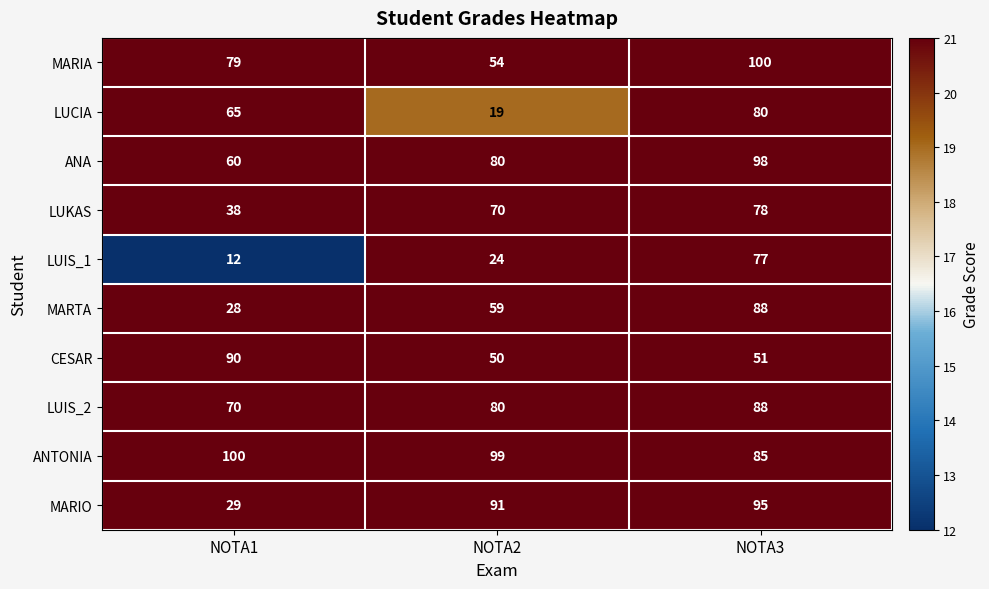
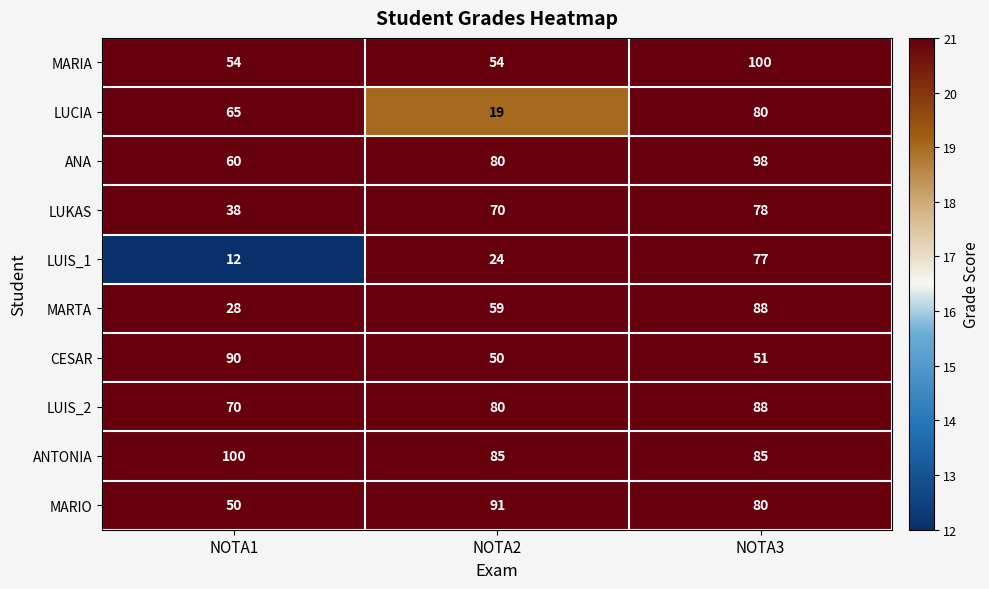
  {
    "MARIA": {
-     "NOTA1": 79,
+     "NOTA1": 54,
      "NOTA2": 54,
      "NOTA3": 100
    },
    "LUCIA": {
      "NOTA1": 65,
      "NOTA2": 19,
      "NOTA3": 80
    },
    "ANA": {
      "NOTA1": 60,
      "NOTA2": 80,
      "NOTA3": 98
    },
    "LUKAS": {
      "NOTA1": 38,
      "NOTA2": 70,
      "NOTA3": 78
    },
    "LUIS_1": {
      "NOTA1": 12,
      "NOTA2": 24,
      "NOTA3": 77
    },
    "MARTA": {
      "NOTA1": 28,
      "NOTA2": 59,
      "NOTA3": 88
    },
    "CESAR": {
      "NOTA1": 90,
      "NOTA2": 50,
      "NOTA3": 51
    },
    "LUIS_2": {
      "NOTA1": 70,
      "NOTA2": 80,
      "NOTA3": 88
    },
    "ANTONIA": {
      "NOTA1": 100,
-     "NOTA2": 99,
+     "NOTA2": 85,
      "NOTA3": 85
    },
    "MARIO": {
-     "NOTA1": 29,
+     "NOTA1": 50,
      "NOTA2": 91,
-     "NOTA3": 95
+     "NOTA3": 80
    }
  }
